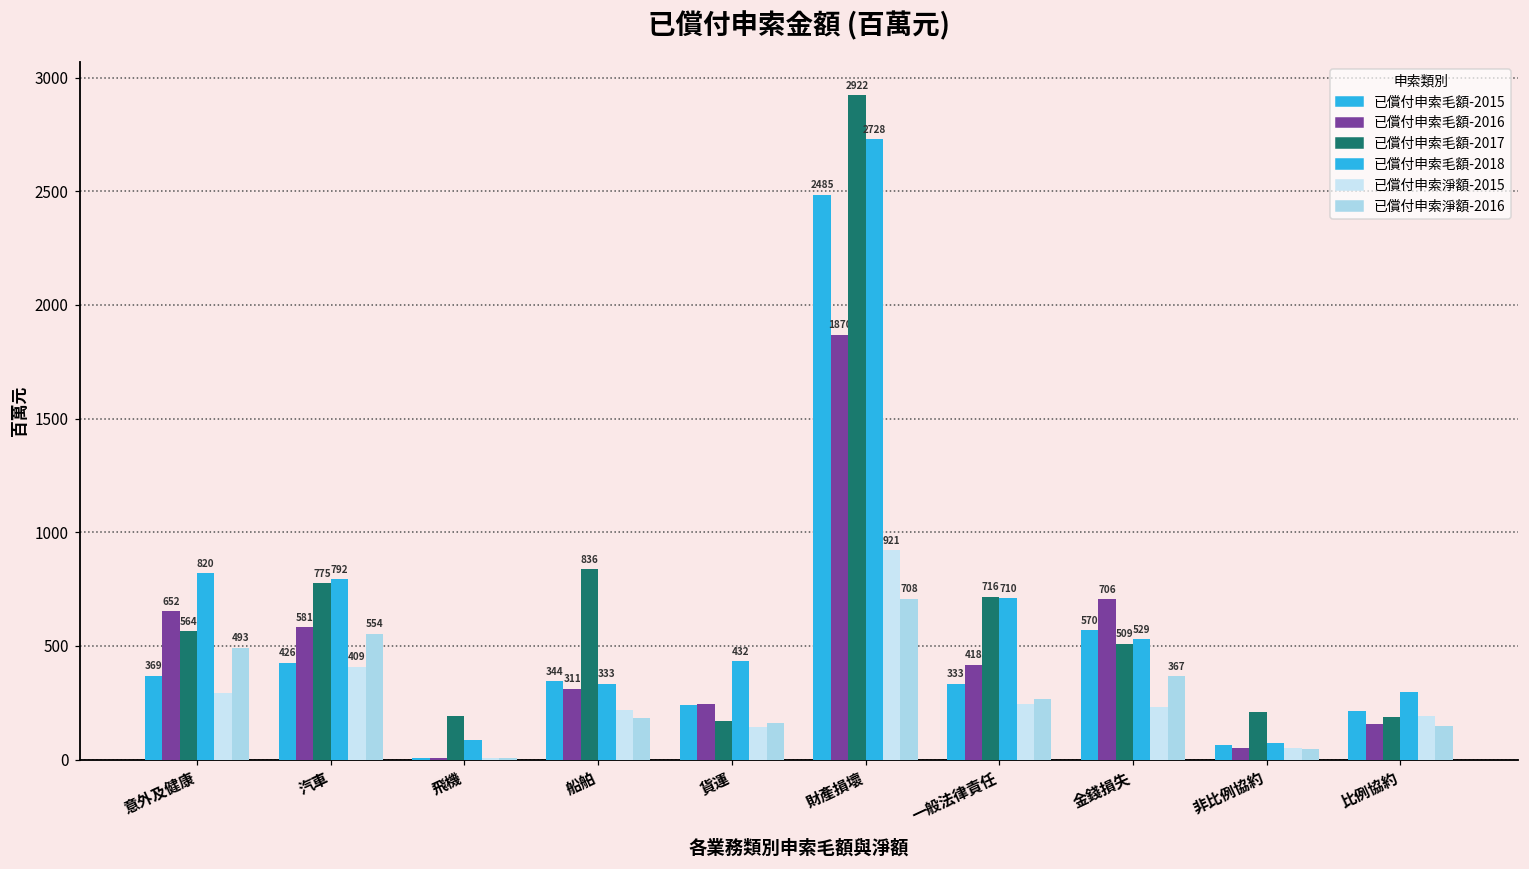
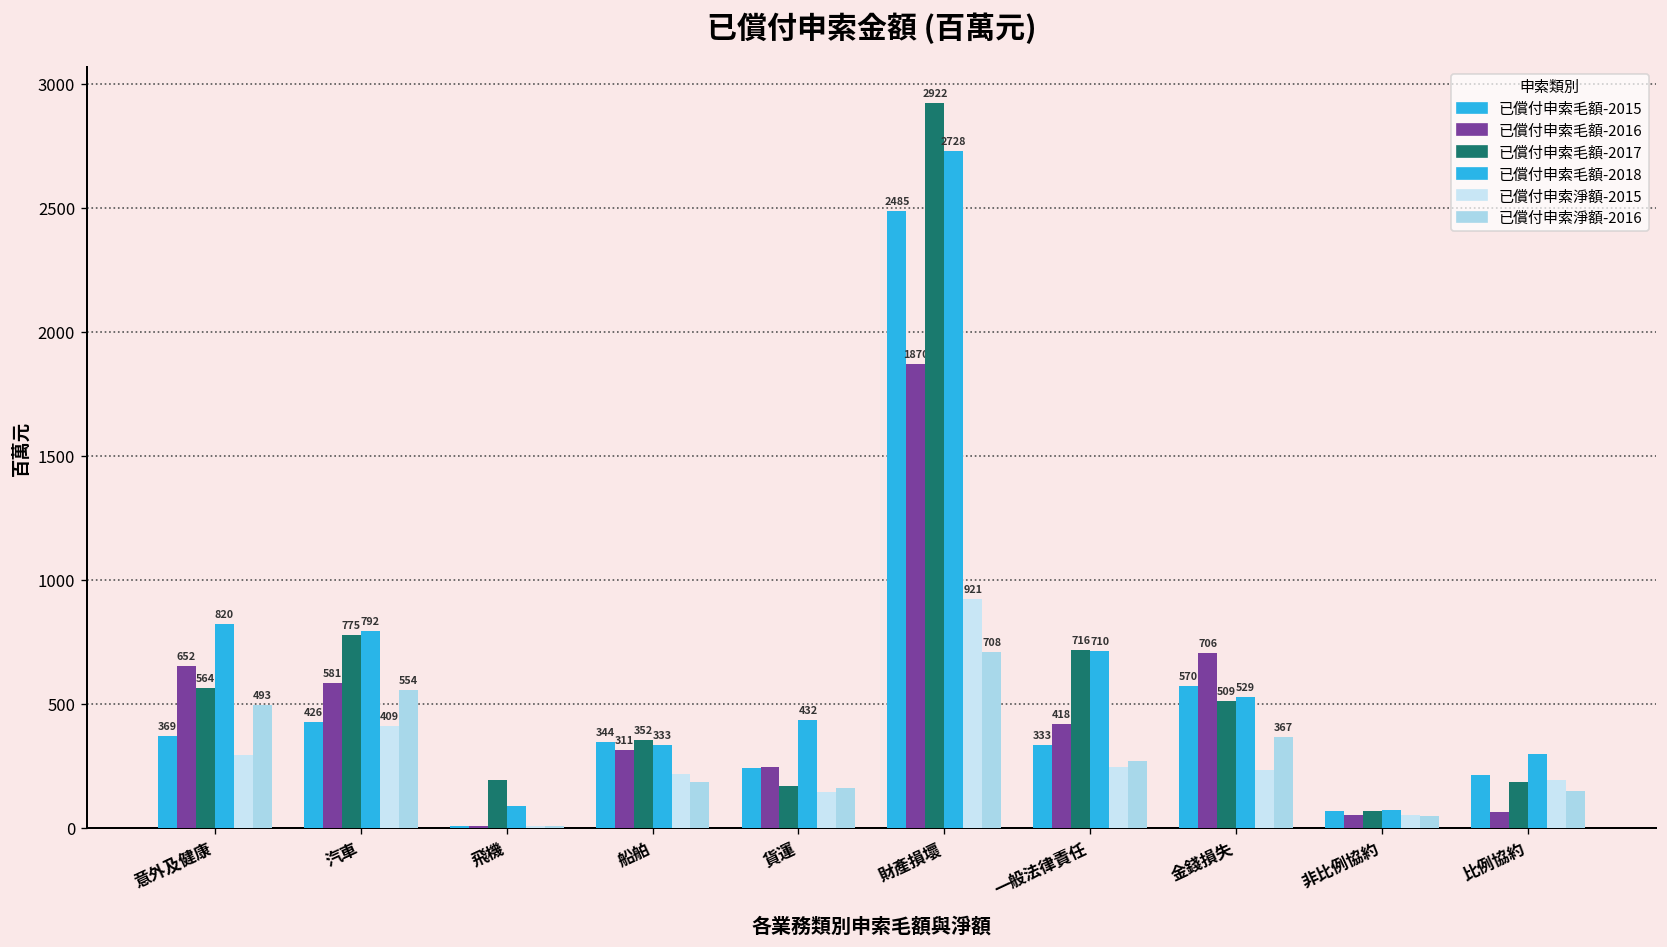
  {
    "已償付申索毛額-2016": {
      "貨運": 240,
      "非比例協約": 50,
-     "比例協約": 160
+     "比例協約": 60
    },
    "已償付申索毛額-2017": {
      "意外及健康": 564,
      "汽車": 775,
-     "船舶": 836,
+     "船舶": 352,
      "財產損壞": 2922,
      "一般法律責任": 716,
      "金錢損失": 509,
-     "非比例協約": 210
+     "非比例協約": 70
    }
  }
